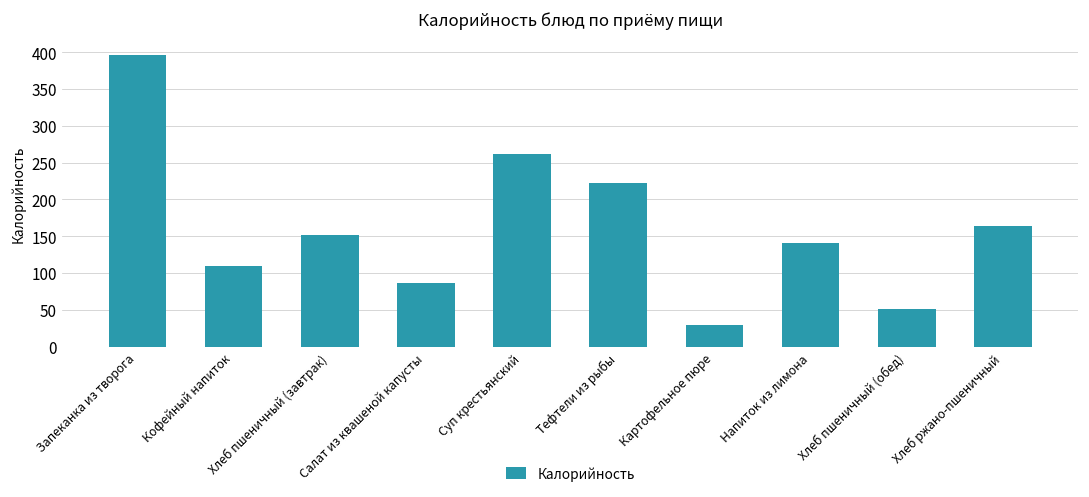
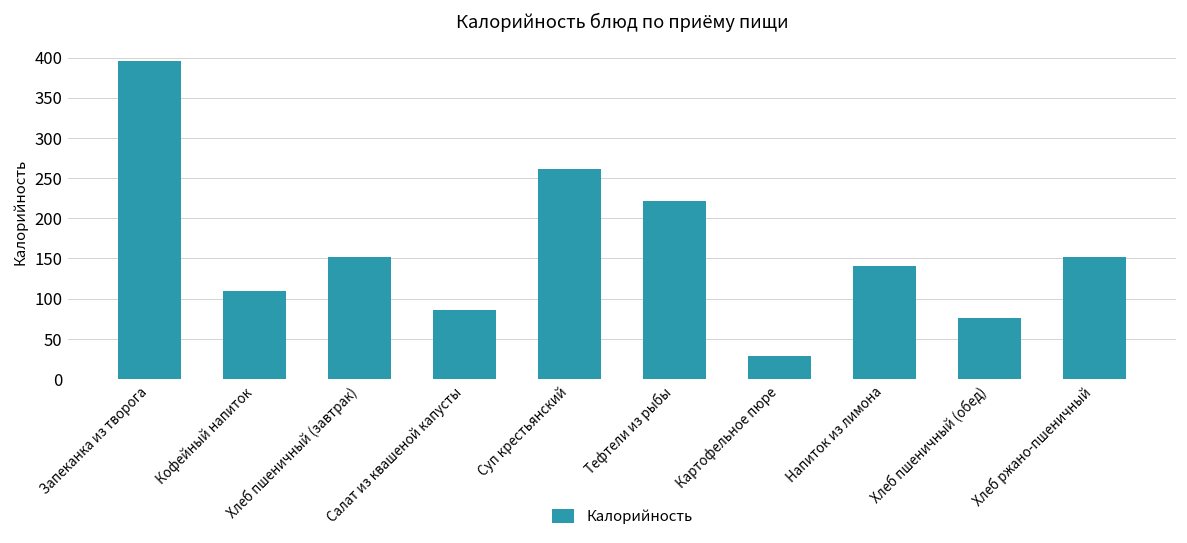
  {
    "Запеканка из творога": 400,
    "Кофейный напиток": 110,
    "Хлеб пшеничный (завтрак)": 150,
    "Салат из квашеной капусты": 90,
    "Суп крестьянский": 260,
    "Тефтели из рыбы": 220,
    "Картофельное пюре": 30,
    "Напиток из лимона": 140,
-   "Хлеб пшеничный (обед)": 50,
-   "Хлеб ржано-пшеничный": 160
+   "Хлеб пшеничный (обед)": 80,
+   "Хлеб ржано-пшеничный": 150
  }
